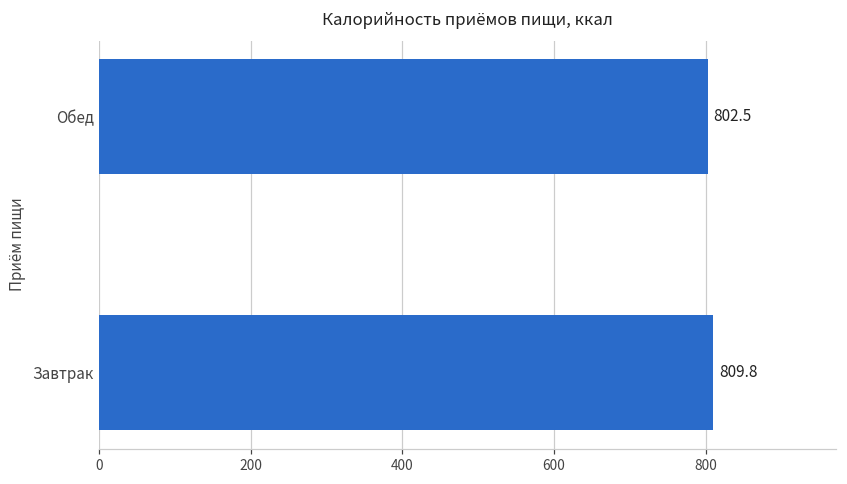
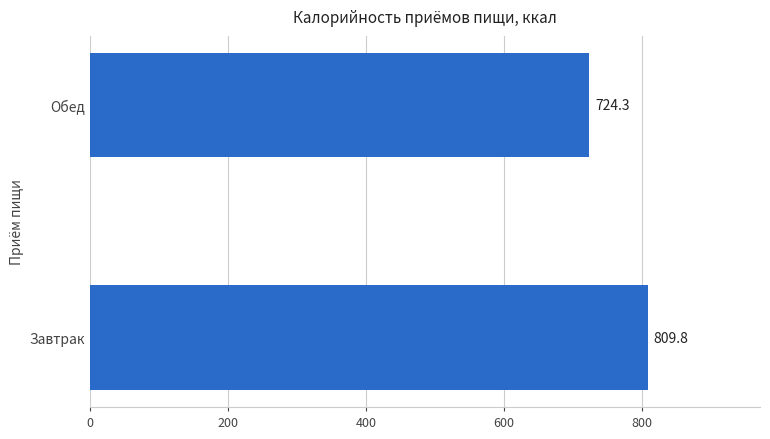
  {
-   "Обед": 802.5,
+   "Обед": 724.3,
    "Завтрак": 809.8
  }
